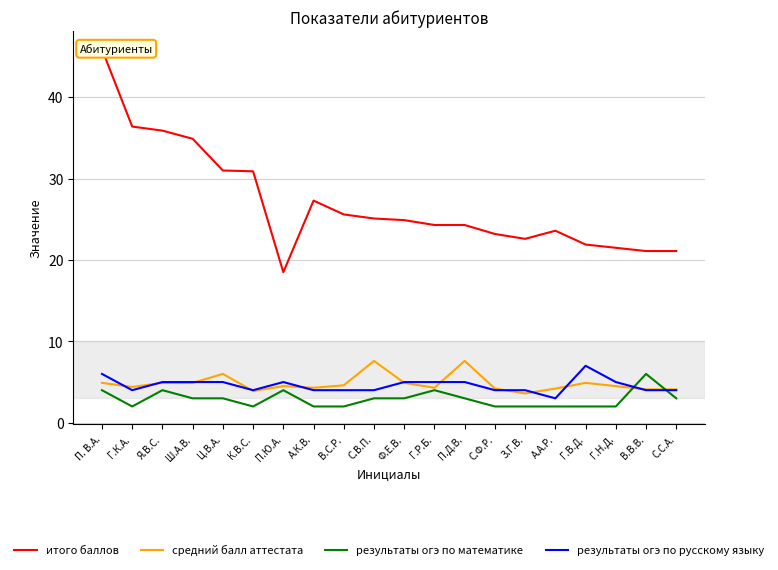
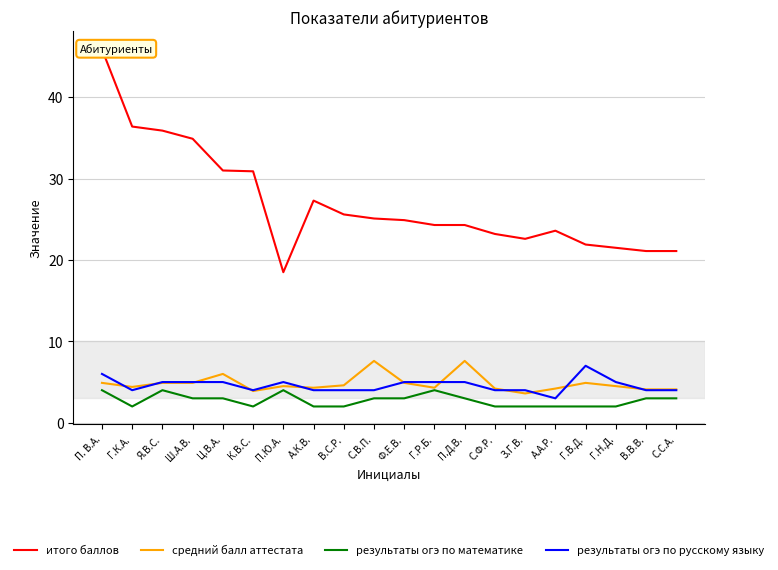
  {
    "итого баллов": {
      "Г.К.А.": 36,
      "Я.В.С.": 36,
      "Ш.А.В.": 35,
      "Ц.В.А.": 31,
      "К.В.С.": 31,
      "П.Ю.А.": 19,
      "А.К.В.": 27,
      "В.С.Р.": 26,
      "С.В.П.": 25,
      "Ф.Е.В.": 25,
      "Г.Р.Б.": 24,
      "П.Д.В.": 24,
      "С.Ф.Р.": 23,
      "З.Г.В.": 23,
      "А.А.Р.": 24,
      "Г.В.Д.": 22,
      "Г.Н.Д.": 22,
      "В.В.В.": 21,
      "С.С.А.": 21
    },
    "средний балл аттестата": {
      "П. В.А.": 5,
      "Г.К.А.": 4,
      "Ц.В.А.": 6,
      "П.Ю.А.": 5,
      "В.С.Р.": 5,
      "С.В.П.": 8,
      "П.Д.В.": 8,
      "З.Г.В.": 4,
      "А.А.Р.": 4,
      "Г.В.Д.": 5,
      "Г.Н.Д.": 5
    },
    "результаты огэ по математике": {
      "П. В.А.": 4,
      "Г.К.А.": 2,
      "Я.В.С.": 4,
      "Ш.А.В.": 3,
      "Ц.В.А.": 3,
      "К.В.С.": 2,
      "П.Ю.А.": 4,
      "А.К.В.": 2,
      "В.С.Р.": 2,
      "С.В.П.": 3,
      "Ф.Е.В.": 3,
      "П.Д.В.": 3,
      "С.Ф.Р.": 2,
      "З.Г.В.": 2,
      "А.А.Р.": 2,
      "Г.В.Д.": 2,
      "Г.Н.Д.": 2,
-     "В.В.В.": 6,
+     "В.В.В.": 3,
      "С.С.А.": 3
    },
    "результаты огэ по русскому языку": {
      "П. В.А.": 6,
      "Г.К.А.": 4,
      "Ц.В.А.": 5,
      "П.Ю.А.": 5,
      "В.С.Р.": 4,
      "С.В.П.": 4,
      "Г.Р.Б.": 5,
      "П.Д.В.": 5,
      "З.Г.В.": 4,
      "А.А.Р.": 3,
      "Г.В.Д.": 7,
      "Г.Н.Д.": 5
    }
  }
